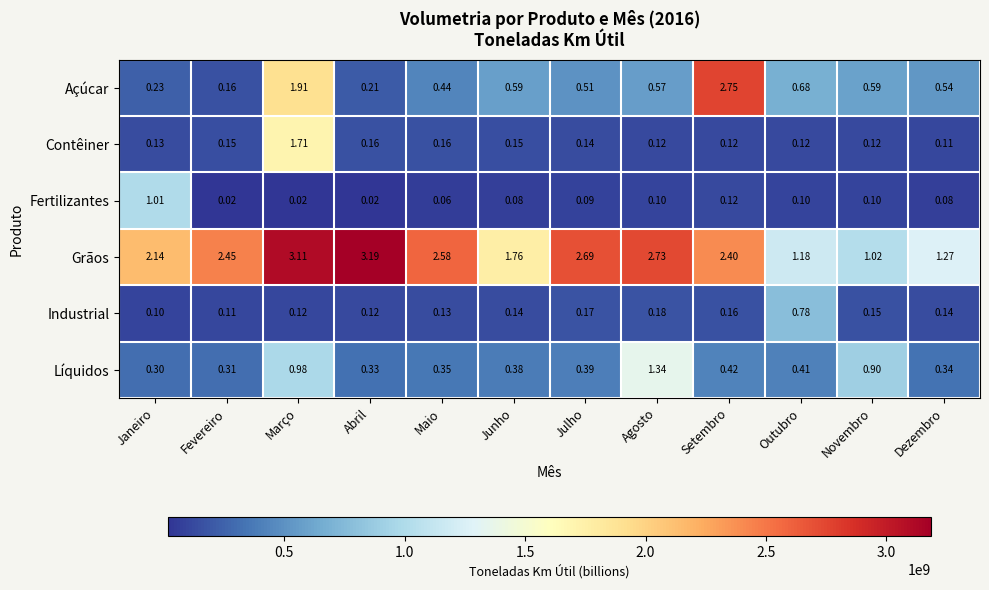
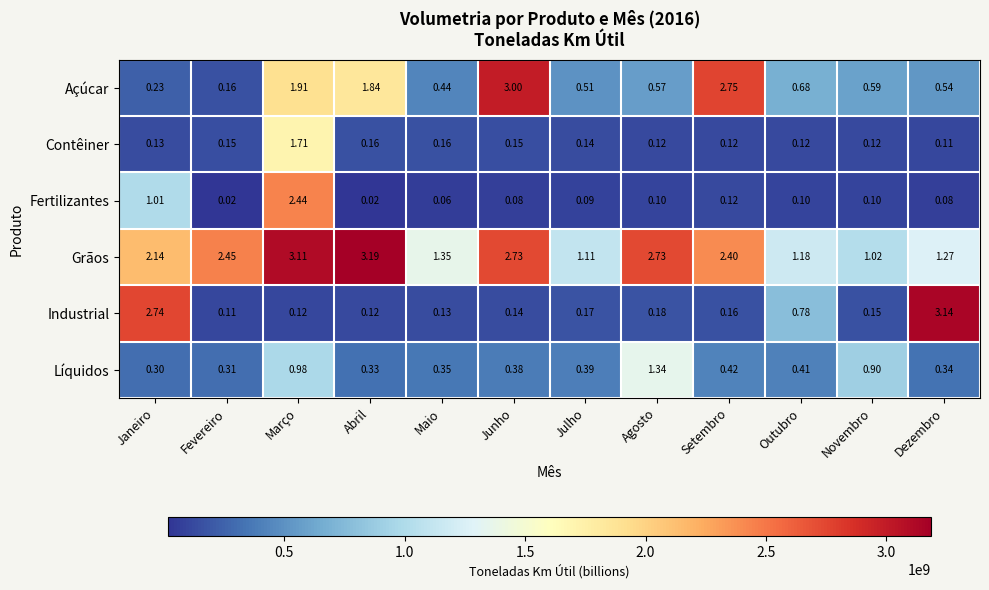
  {
    "Açúcar": {
      "Janeiro": 0.23,
      "Fevereiro": 0.16,
      "Março": 1.91,
-     "Abril": 0.21,
+     "Abril": 1.84,
      "Maio": 0.44,
-     "Junho": 0.59,
+     "Junho": 3.00,
      "Julho": 0.51,
      "Agosto": 0.57,
      "Setembro": 2.75,
      "Outubro": 0.68,
      "Novembro": 0.59,
      "Dezembro": 0.54
    },
    "Contêiner": {
      "Janeiro": 0.13,
      "Fevereiro": 0.15,
      "Março": 1.71,
      "Abril": 0.16,
      "Maio": 0.16,
      "Junho": 0.15,
      "Julho": 0.14,
      "Agosto": 0.12,
      "Setembro": 0.12,
      "Outubro": 0.12,
      "Novembro": 0.12,
      "Dezembro": 0.11
    },
    "Fertilizantes": {
      "Janeiro": 1.01,
      "Fevereiro": 0.02,
-     "Março": 0.02,
+     "Março": 2.44,
      "Abril": 0.02,
      "Maio": 0.06,
      "Junho": 0.08,
      "Julho": 0.09,
      "Agosto": 0.10,
      "Setembro": 0.12,
      "Outubro": 0.10,
      "Novembro": 0.10,
      "Dezembro": 0.08
    },
    "Grãos": {
      "Janeiro": 2.14,
      "Fevereiro": 2.45,
      "Março": 3.11,
      "Abril": 3.19,
-     "Maio": 2.58,
-     "Junho": 1.76,
-     "Julho": 2.69,
+     "Maio": 1.35,
+     "Junho": 2.73,
+     "Julho": 1.11,
      "Agosto": 2.73,
      "Setembro": 2.40,
      "Outubro": 1.18,
      "Novembro": 1.02,
      "Dezembro": 1.27
    },
    "Industrial": {
-     "Janeiro": 0.10,
+     "Janeiro": 2.74,
      "Fevereiro": 0.11,
      "Março": 0.12,
      "Abril": 0.12,
      "Maio": 0.13,
      "Junho": 0.14,
      "Julho": 0.17,
      "Agosto": 0.18,
      "Setembro": 0.16,
      "Outubro": 0.78,
      "Novembro": 0.15,
-     "Dezembro": 0.14
+     "Dezembro": 3.14
    },
    "Líquidos": {
      "Janeiro": 0.30,
      "Fevereiro": 0.31,
      "Março": 0.98,
      "Abril": 0.33,
      "Maio": 0.35,
      "Junho": 0.38,
      "Julho": 0.39,
      "Agosto": 1.34,
      "Setembro": 0.42,
      "Outubro": 0.41,
      "Novembro": 0.90,
      "Dezembro": 0.34
    }
  }
